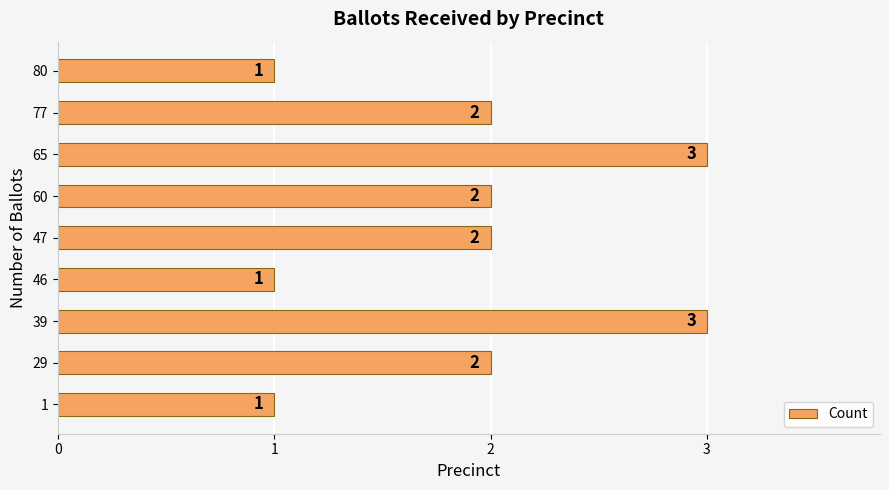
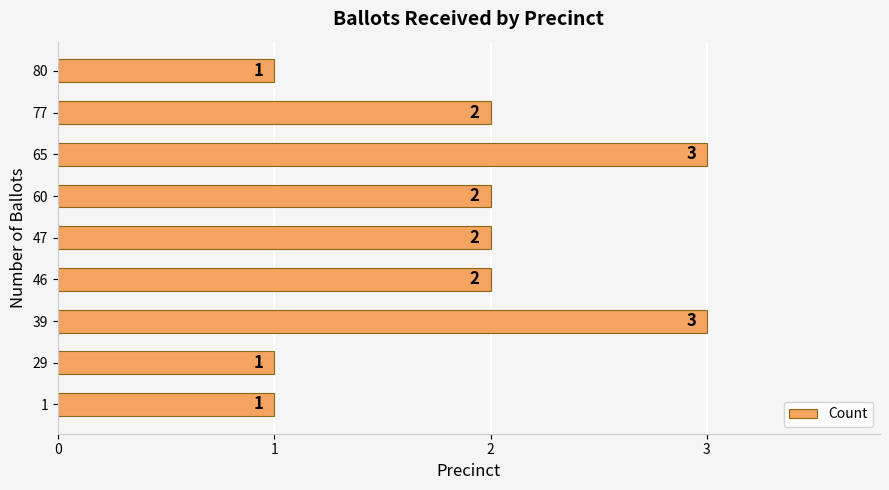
  {
    "80": 1,
    "77": 2,
    "65": 3,
    "60": 2,
    "47": 2,
-   "46": 1,
+   "46": 2,
    "39": 3,
-   "29": 2,
+   "29": 1,
    "1": 1
  }
